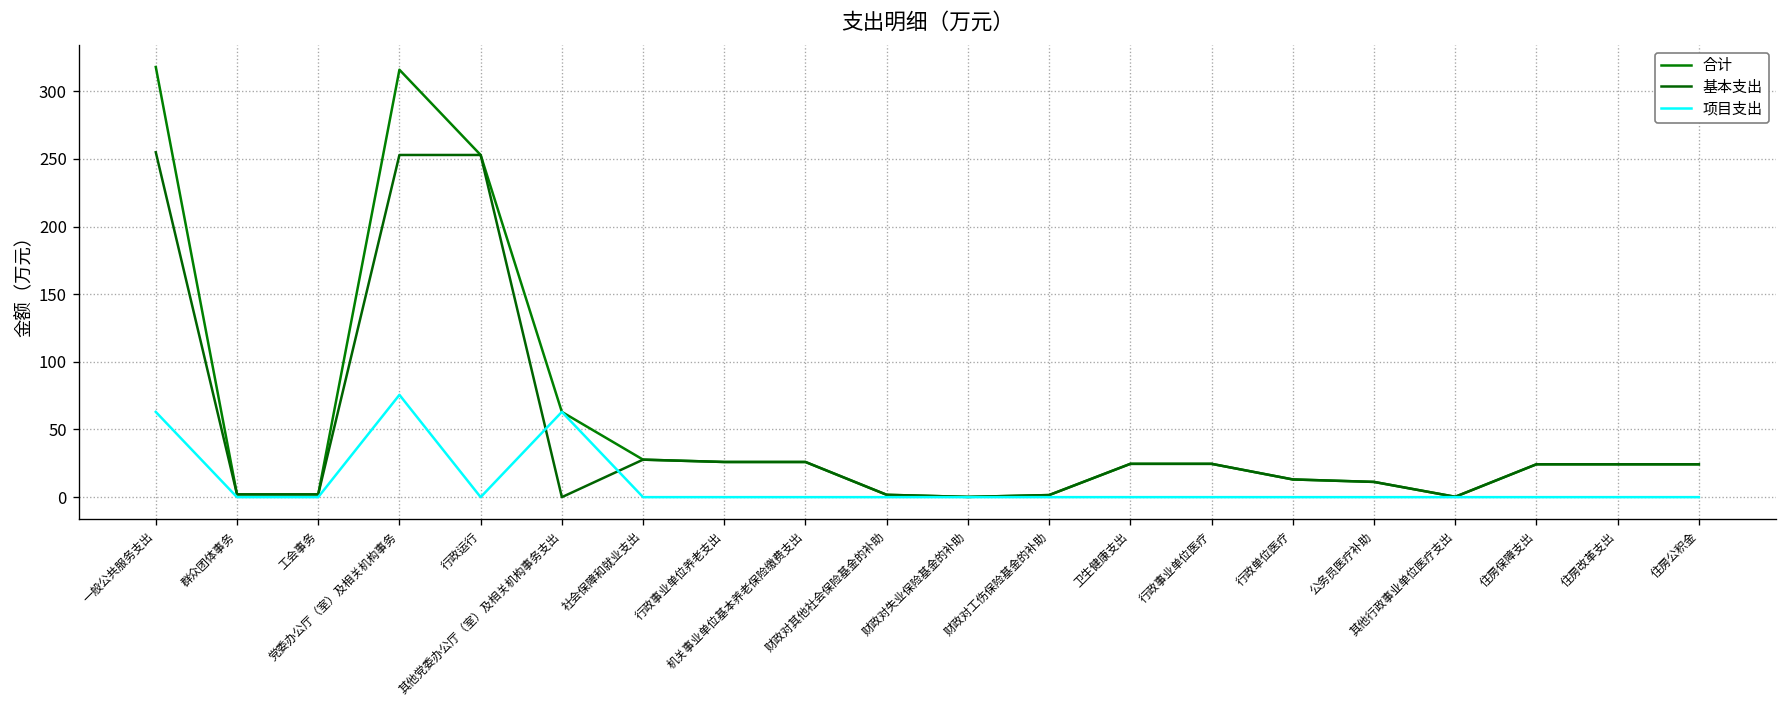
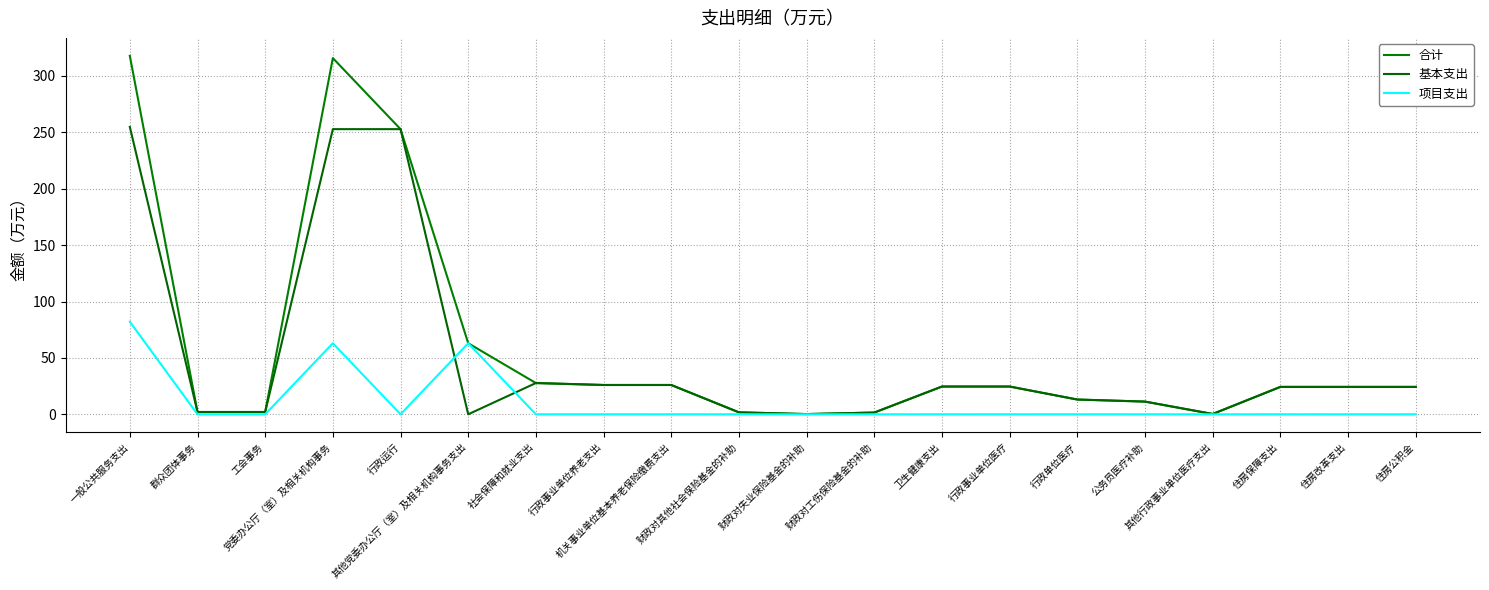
  {
    "项目支出": {
-     "一般公共服务支出": 63,
-     "党委办公厅（室）及相关机构事务": 76,
+     "一般公共服务支出": 82,
+     "党委办公厅（室）及相关机构事务": 63,
      "行政运行": 0,
      "社会保障和就业支出": 0,
      "行政事业单位养老支出": 0,
      "机关事业单位基本养老保险缴费支出": 0,
      "卫生健康支出": 0,
      "行政事业单位医疗": 0,
      "行政单位医疗": 0,
      "公务员医疗补助": 0,
      "住房保障支出": 0,
      "住房改革支出": 0,
      "住房公积金": 0
    }
  }
